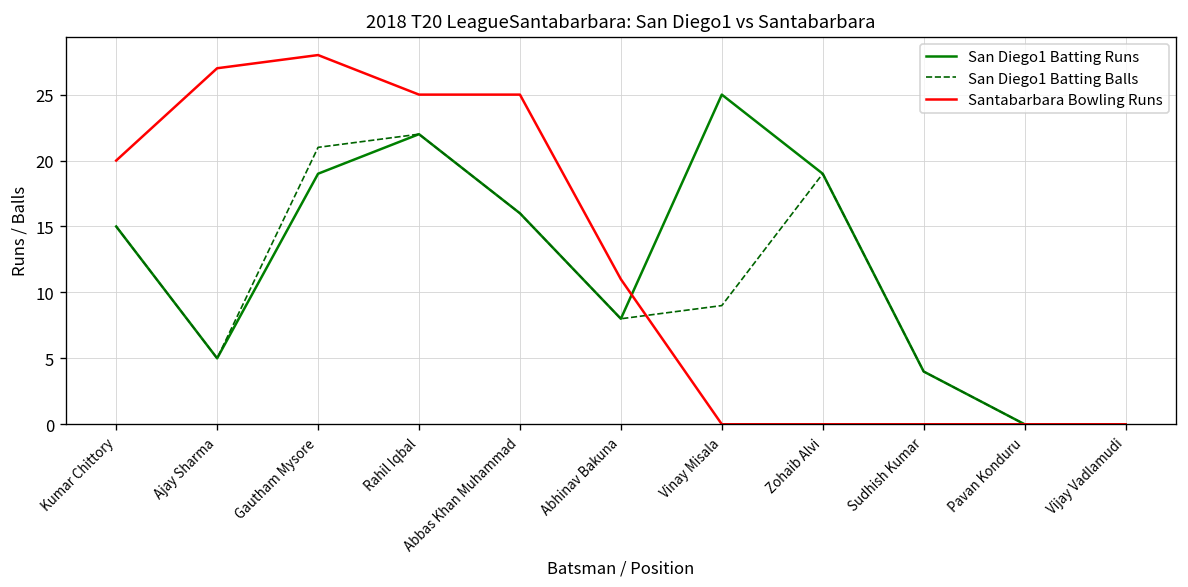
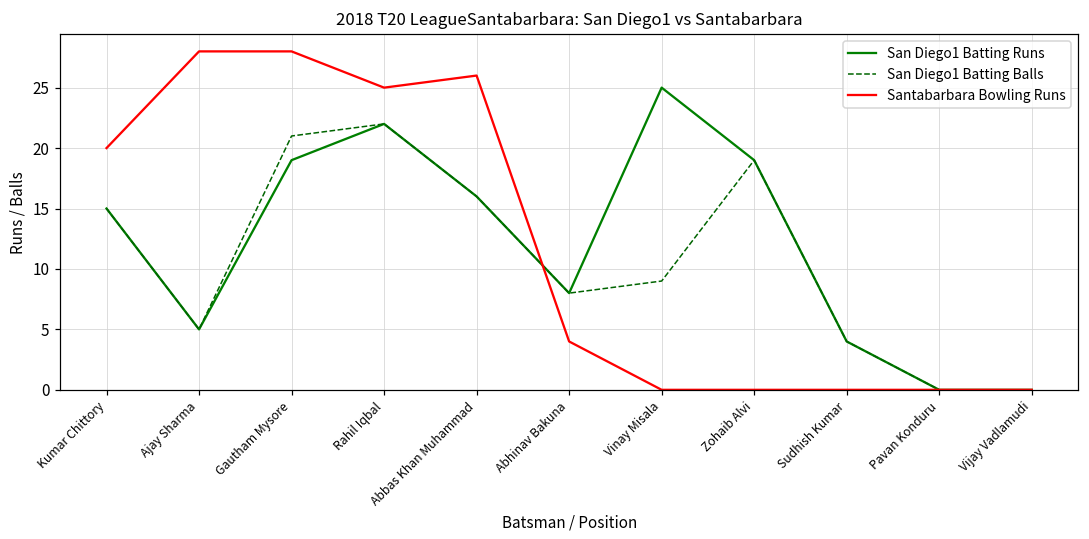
  {
    "Santabarbara Bowling Runs": {
      "Kumar Chittory": 20,
-     "Ajay Sharma": 27,
+     "Ajay Sharma": 28,
      "Gautham Mysore": 28,
      "Rahil Iqbal": 25,
-     "Abbas Khan Muhammad": 25,
-     "Abhinav Bakuna": 11,
+     "Abbas Khan Muhammad": 26,
+     "Abhinav Bakuna": 4,
      "Vinay Misala": 0,
      "Zohaib Alvi": 0,
      "Sudhish Kumar": 0
    }
  }
